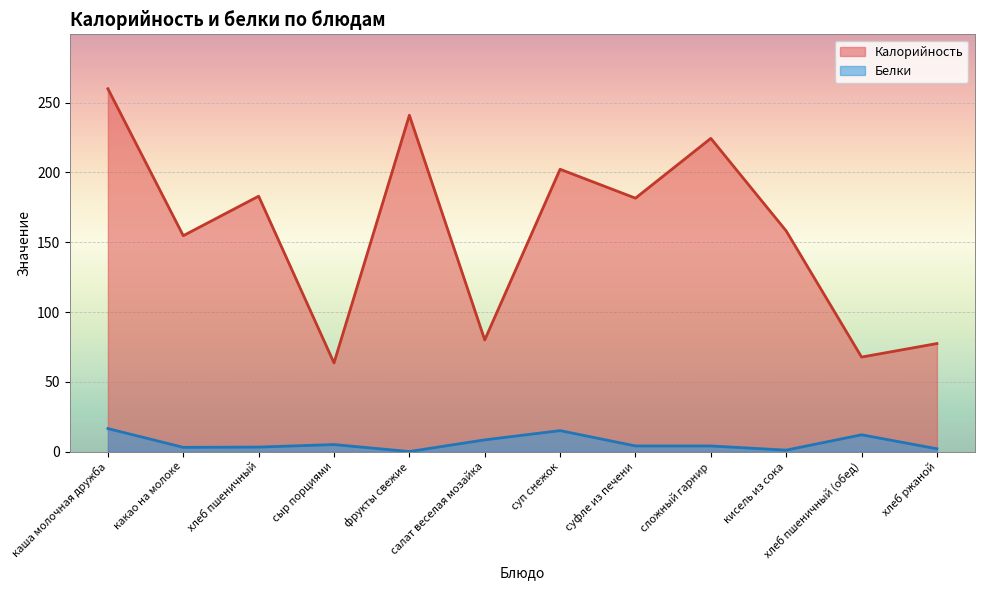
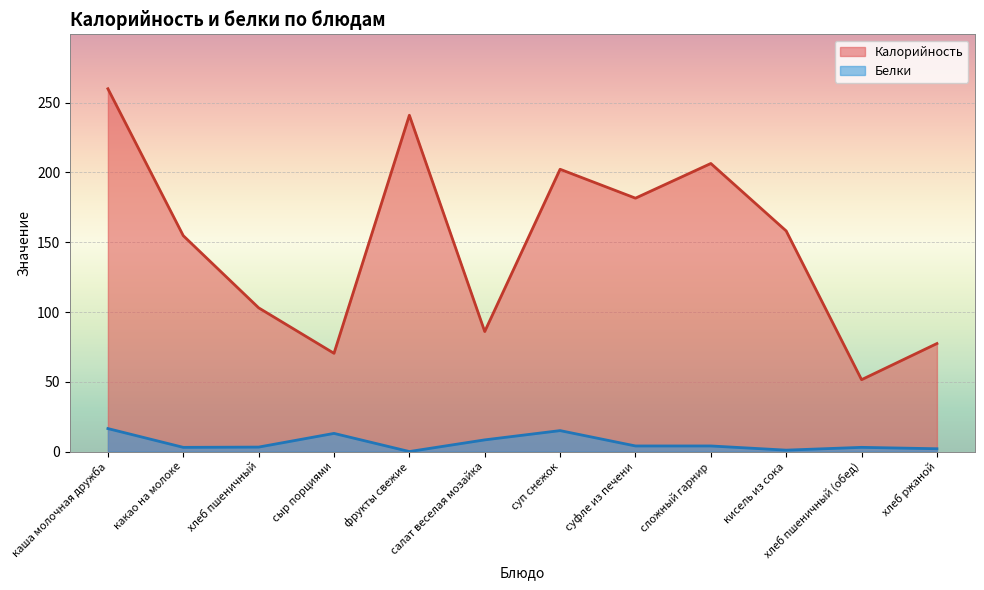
  {
    "Калорийность": {
      "каша молочная дружба": 260,
      "какао на молоке": 155,
-     "хлеб пшеничный": 183,
-     "сыр порциями": 64,
+     "хлеб пшеничный": 103,
+     "сыр порциями": 70,
      "фрукты свежие": 241,
-     "салат веселая мозайка": 80,
+     "салат веселая мозайка": 86,
      "суп снежок": 202,
      "суфле из печени": 182,
-     "сложный гарнир": 224,
+     "сложный гарнир": 206,
      "кисель из сока": 158,
-     "хлеб пшеничный (обед)": 68,
+     "хлеб пшеничный (обед)": 52,
      "хлеб ржаной": 77
    },
    "Белки": {
      "каша молочная дружба": 16,
      "какао на молоке": 3,
      "хлеб пшеничный": 3,
-     "сыр порциями": 5,
+     "сыр порциями": 13,
      "фрукты свежие": 0,
      "салат веселая мозайка": 8,
      "суп снежок": 15,
      "суфле из печени": 4,
      "сложный гарнир": 4,
      "кисель из сока": 1,
-     "хлеб пшеничный (обед)": 12,
+     "хлеб пшеничный (обед)": 3,
      "хлеб ржаной": 2
    }
  }
